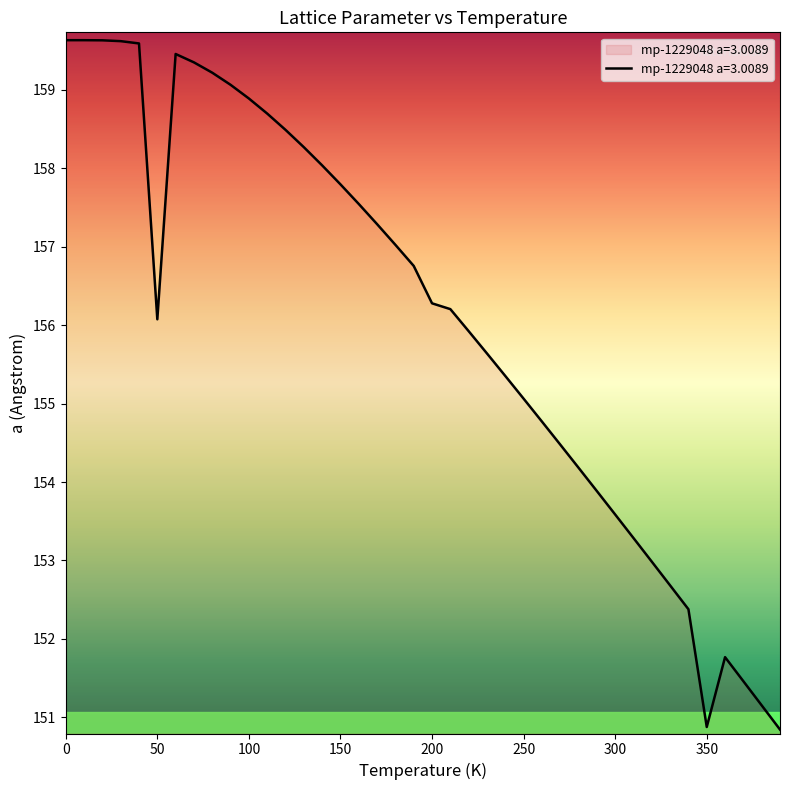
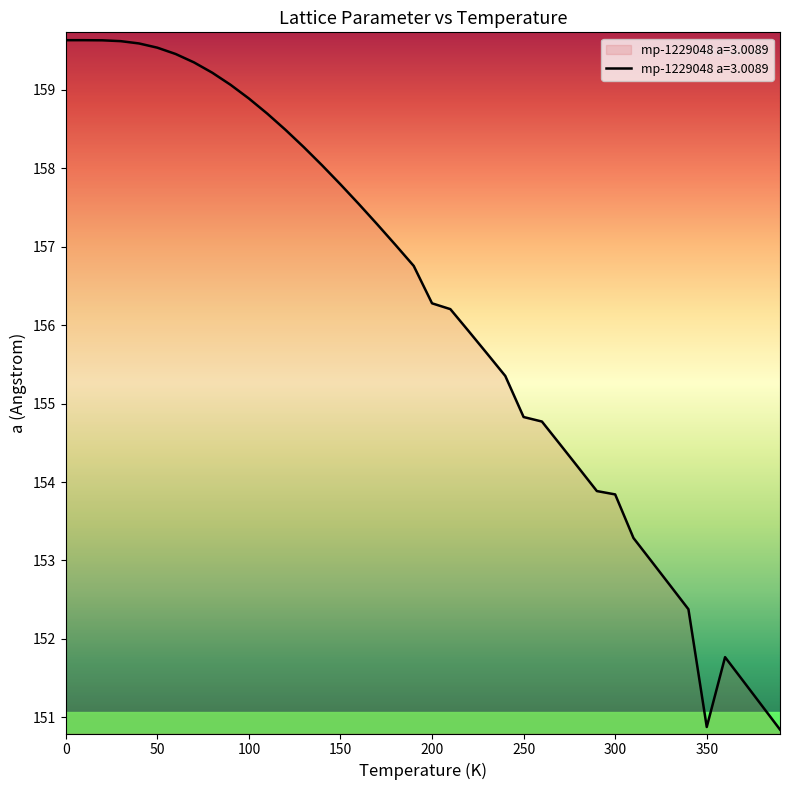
  {
    "0": 159.6,
-   "50": 156.1,
+   "50": 159.5,
    "100": 158.9,
    "150": 157.8,
    "200": 156.3,
-   "250": 155.1,
-   "300": 153.6
+   "250": 154.8,
+   "300": 153.8
  }
